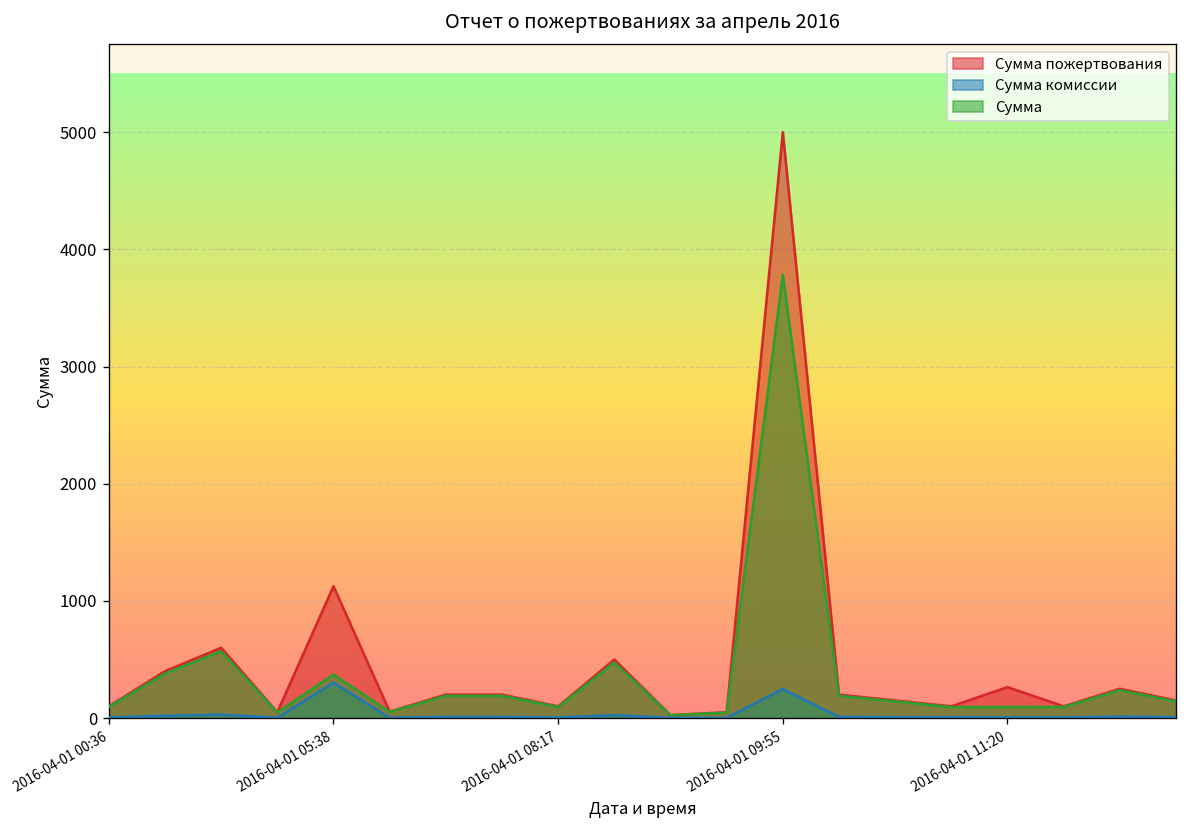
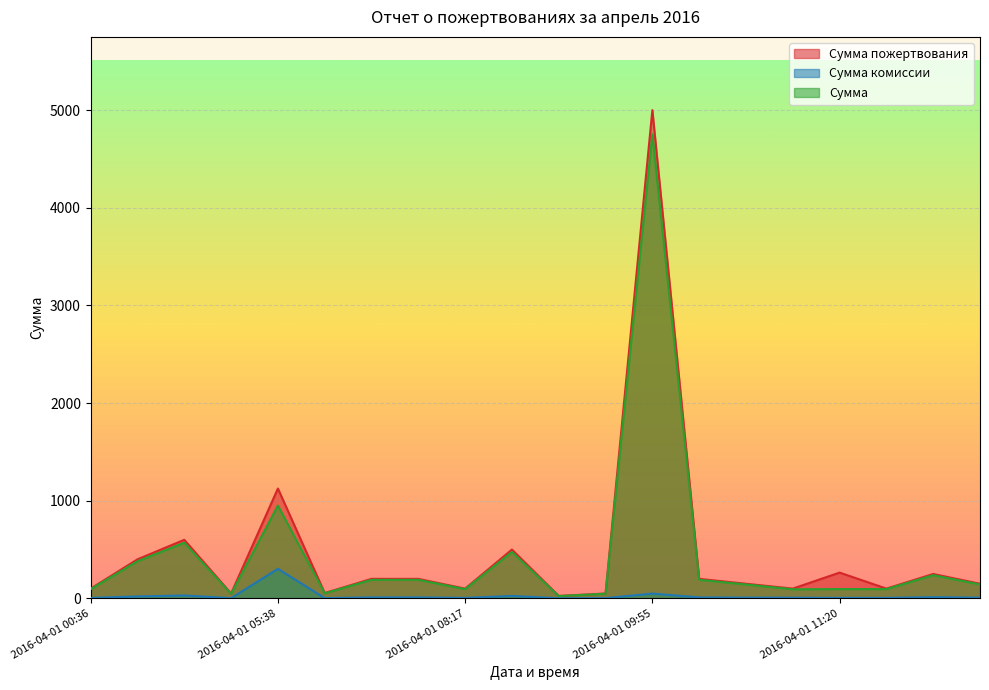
  {
    "Сумма пожертвования": {
      "2016-04-01 05:38": 1100,
      "2016-04-01 09:55": 5000,
      "2016-04-01 11:20": 300
    },
    "Сумма комиссии": {
      "2016-04-01 00:36": 0,
      "2016-04-01 05:38": 300,
-     "2016-04-01 09:55": 200,
+     "2016-04-01 09:55": 0,
      "2016-04-01 11:20": 0
    },
    "Сумма": {
-     "2016-04-01 05:38": 400,
-     "2016-04-01 09:55": 3800,
+     "2016-04-01 05:38": 1000,
+     "2016-04-01 09:55": 4800,
      "2016-04-01 11:20": 100
    }
  }
